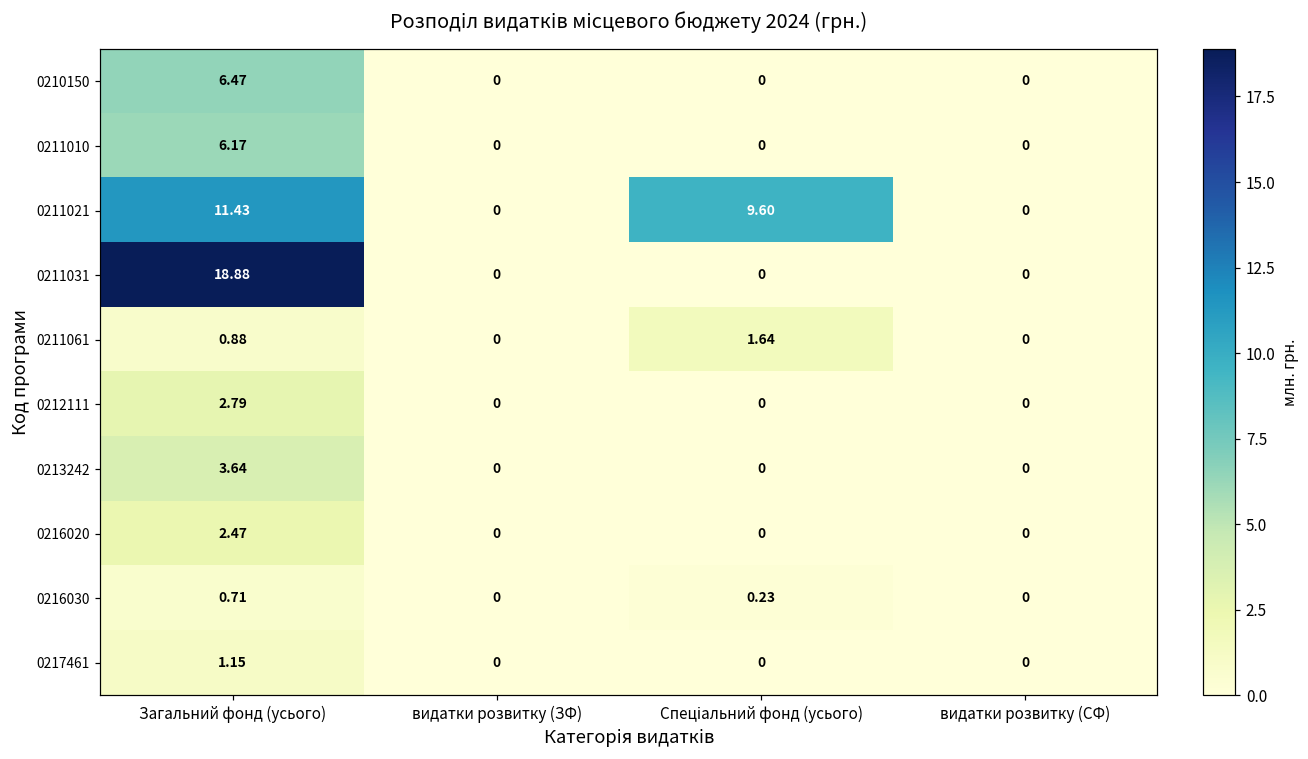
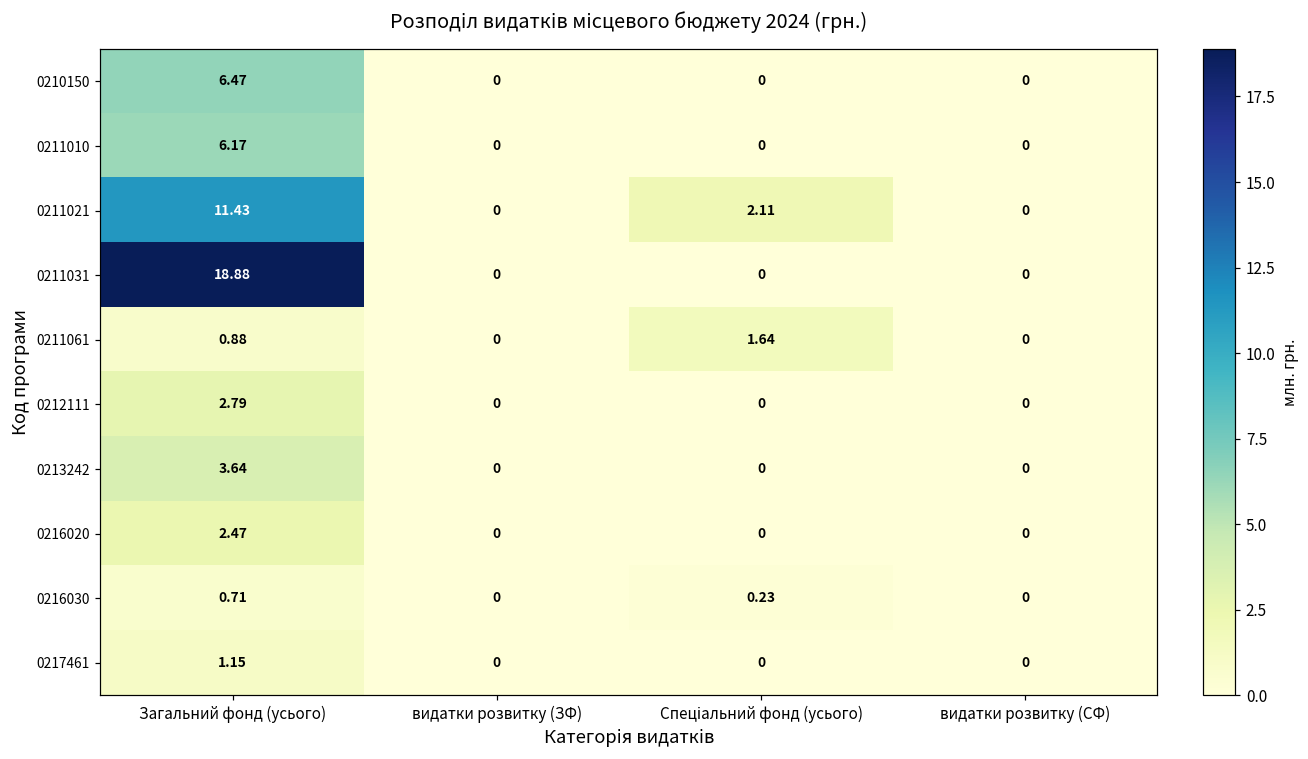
  {
    "0210150": {
      "Загальний фонд (усього)": 6.47,
      "видатки розвитку (ЗФ)": 0,
      "Спеціальний фонд (усього)": 0,
      "видатки розвитку (СФ)": 0
    },
    "0211010": {
      "Загальний фонд (усього)": 6.17,
      "видатки розвитку (ЗФ)": 0,
      "Спеціальний фонд (усього)": 0,
      "видатки розвитку (СФ)": 0
    },
    "0211021": {
      "Загальний фонд (усього)": 11.43,
      "видатки розвитку (ЗФ)": 0,
-     "Спеціальний фонд (усього)": 9.60,
+     "Спеціальний фонд (усього)": 2.11,
      "видатки розвитку (СФ)": 0
    },
    "0211031": {
      "Загальний фонд (усього)": 18.88,
      "видатки розвитку (ЗФ)": 0,
      "Спеціальний фонд (усього)": 0,
      "видатки розвитку (СФ)": 0
    },
    "0211061": {
      "Загальний фонд (усього)": 0.88,
      "видатки розвитку (ЗФ)": 0,
      "Спеціальний фонд (усього)": 1.64,
      "видатки розвитку (СФ)": 0
    },
    "0212111": {
      "Загальний фонд (усього)": 2.79,
      "видатки розвитку (ЗФ)": 0,
      "Спеціальний фонд (усього)": 0,
      "видатки розвитку (СФ)": 0
    },
    "0213242": {
      "Загальний фонд (усього)": 3.64,
      "видатки розвитку (ЗФ)": 0,
      "Спеціальний фонд (усього)": 0,
      "видатки розвитку (СФ)": 0
    },
    "0216020": {
      "Загальний фонд (усього)": 2.47,
      "видатки розвитку (ЗФ)": 0,
      "Спеціальний фонд (усього)": 0,
      "видатки розвитку (СФ)": 0
    },
    "0216030": {
      "Загальний фонд (усього)": 0.71,
      "видатки розвитку (ЗФ)": 0,
      "Спеціальний фонд (усього)": 0.23,
      "видатки розвитку (СФ)": 0
    },
    "0217461": {
      "Загальний фонд (усього)": 1.15,
      "видатки розвитку (ЗФ)": 0,
      "Спеціальний фонд (усього)": 0,
      "видатки розвитку (СФ)": 0
    }
  }
